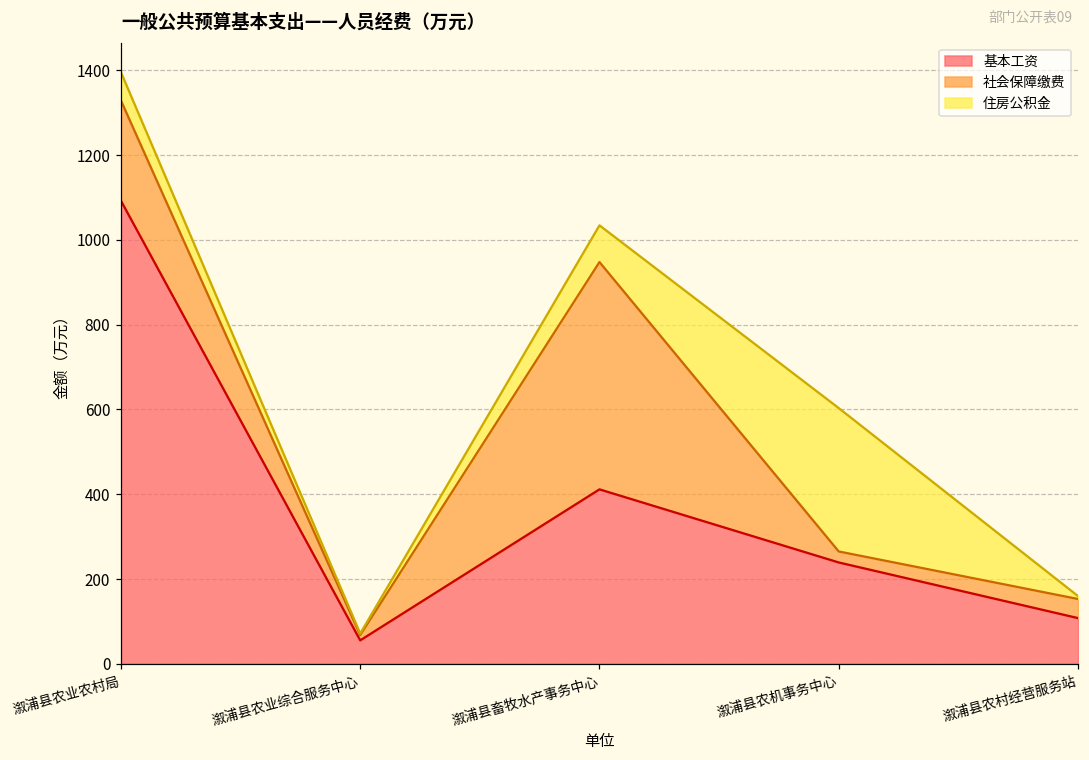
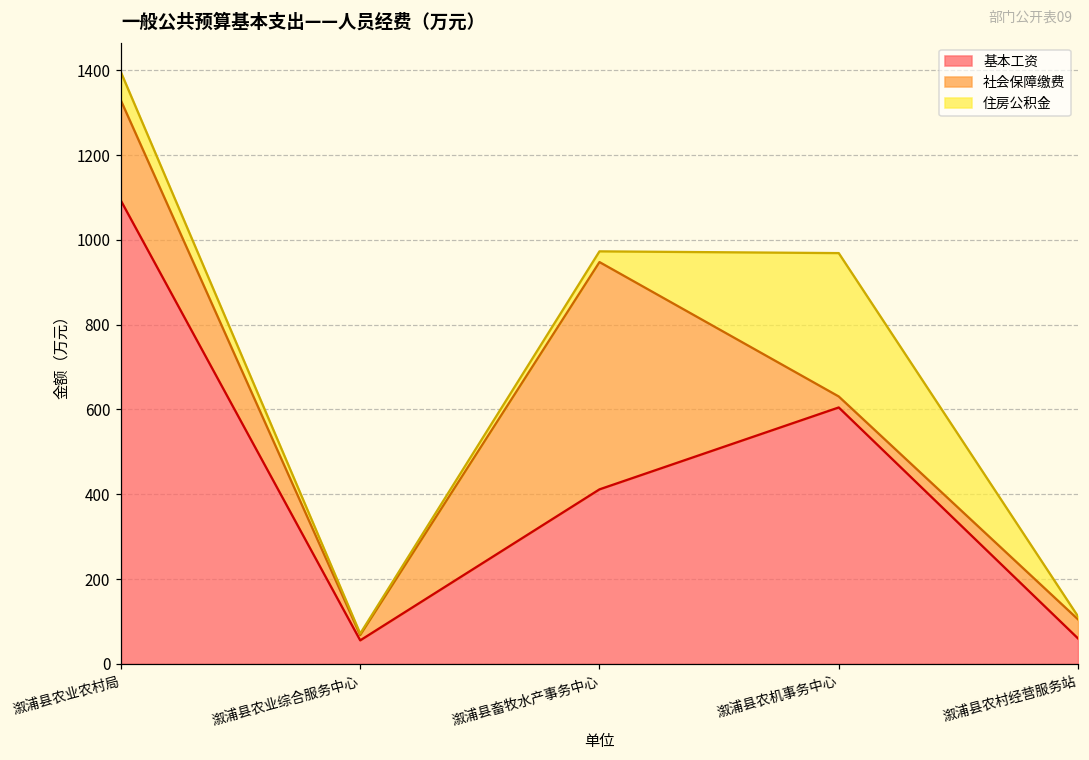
  {
    "基本工资": {
      "溆浦县农业农村局": 1090,
      "溆浦县农业综合服务中心": 60,
      "溆浦县畜牧水产事务中心": 410,
-     "溆浦县农机事务中心": 240,
-     "溆浦县农村经营服务站": 110
+     "溆浦县农机事务中心": 600,
+     "溆浦县农村经营服务站": 60
    },
    "社会保障缴费": {
      "溆浦县农业农村局": 240,
      "溆浦县畜牧水产事务中心": 540,
      "溆浦县农机事务中心": 30,
      "溆浦县农村经营服务站": 50
    },
    "住房公积金": {
      "溆浦县农业农村局": 70,
-     "溆浦县畜牧水产事务中心": 90,
+     "溆浦县畜牧水产事务中心": 30,
      "溆浦县农机事务中心": 340,
      "溆浦县农村经营服务站": 10
    }
  }
